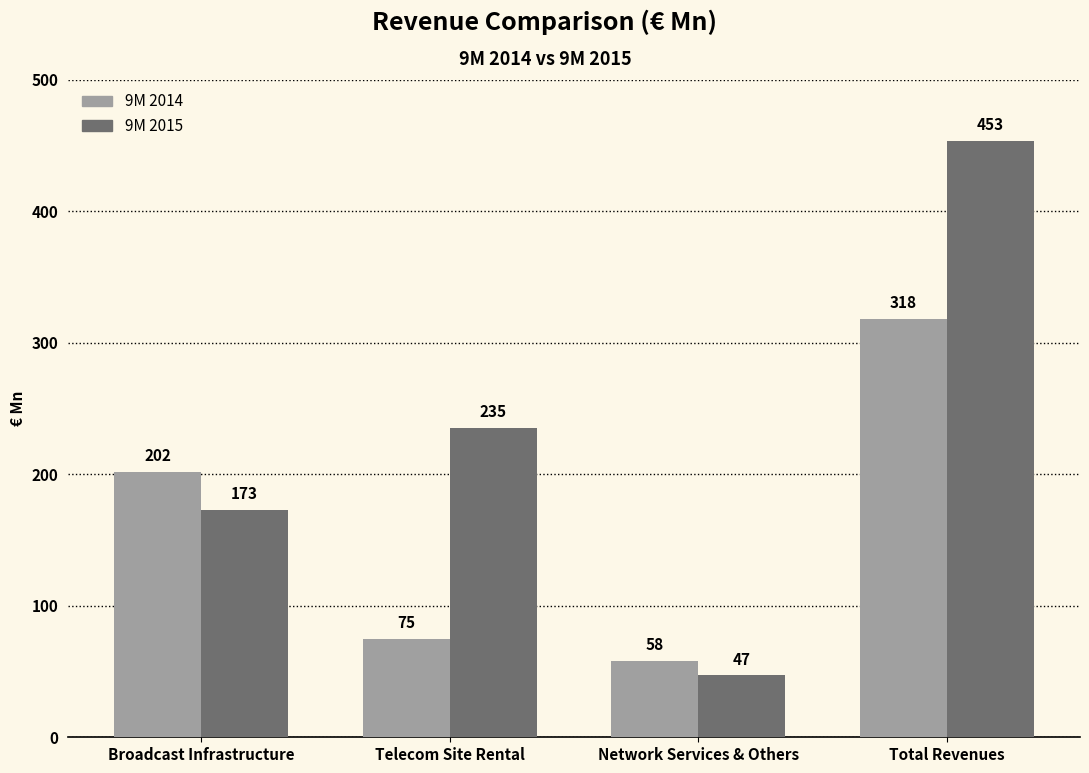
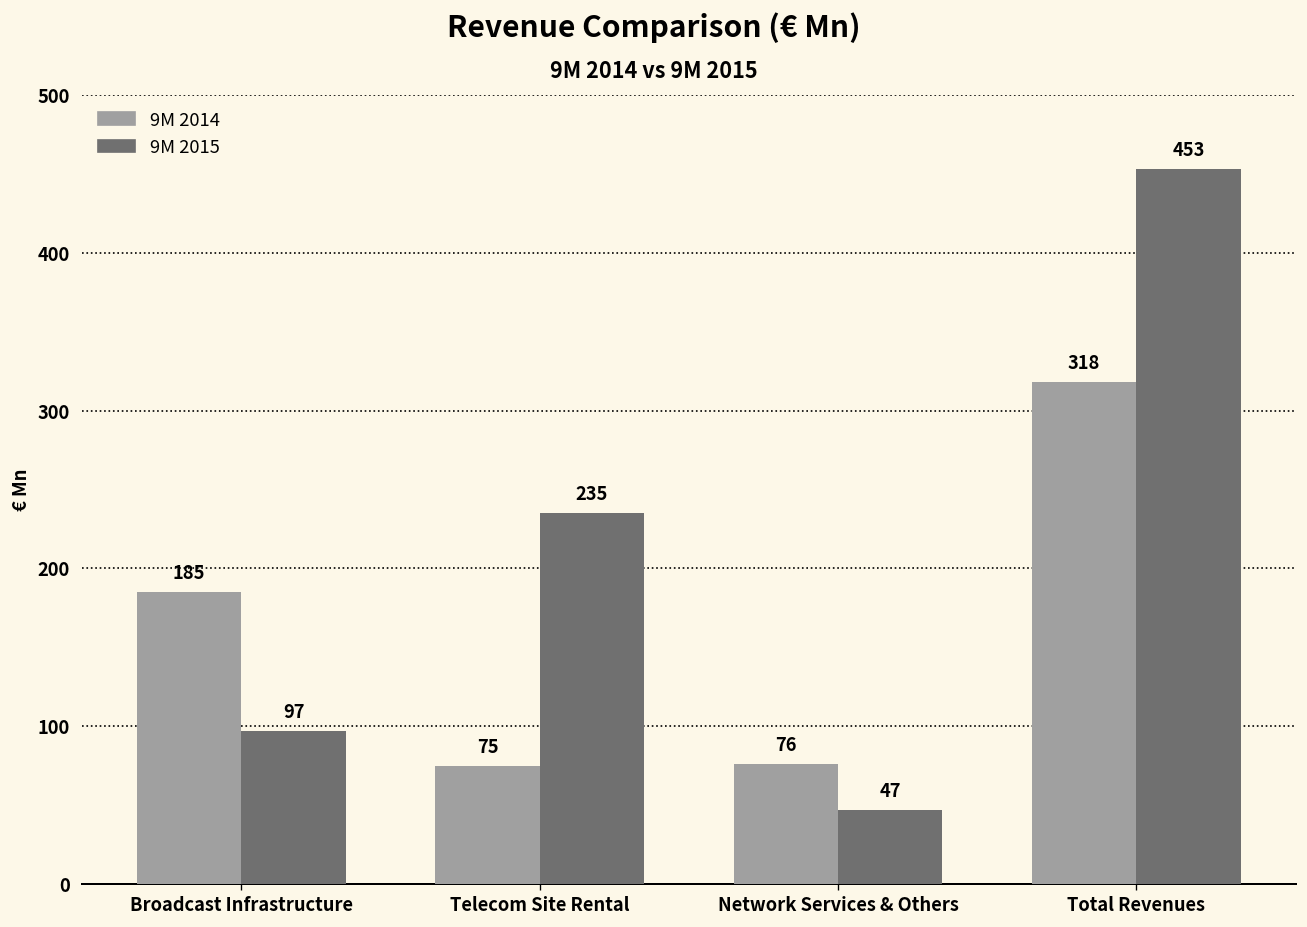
  {
    "9M 2014": {
-     "Broadcast Infrastructure": 202,
+     "Broadcast Infrastructure": 185,
      "Telecom Site Rental": 75,
-     "Network Services & Others": 58,
+     "Network Services & Others": 76,
      "Total Revenues": 318
    },
    "9M 2015": {
-     "Broadcast Infrastructure": 173,
+     "Broadcast Infrastructure": 97,
      "Telecom Site Rental": 235,
      "Network Services & Others": 47,
      "Total Revenues": 453
    }
  }
